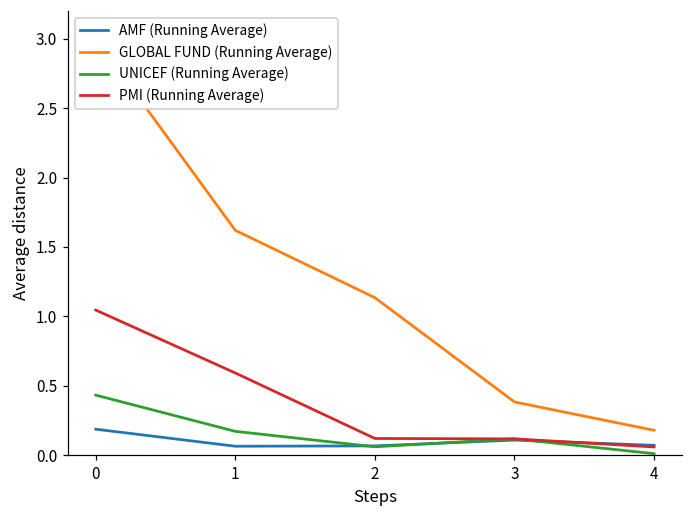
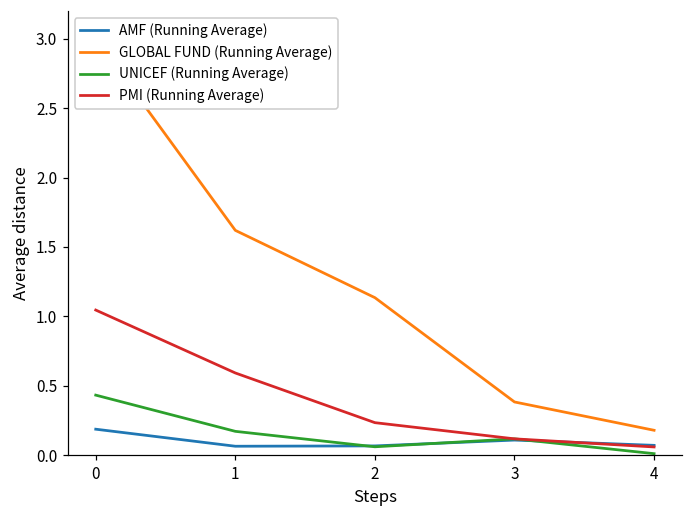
  {
    "AMF (Running Average)": {
      "0": 0.19,
      "1": 0.06
    },
    "GLOBAL FUND (Running Average)": {
      "1": 1.62,
      "2": 1.13,
      "3": 0.38,
      "4": 0.18
    },
    "UNICEF (Running Average)": {
      "0": 0.43,
      "1": 0.17,
      "4": 0.01
    },
    "PMI (Running Average)": {
      "0": 1.05,
      "1": 0.59,
-     "2": 0.12
+     "2": 0.23
    }
  }
